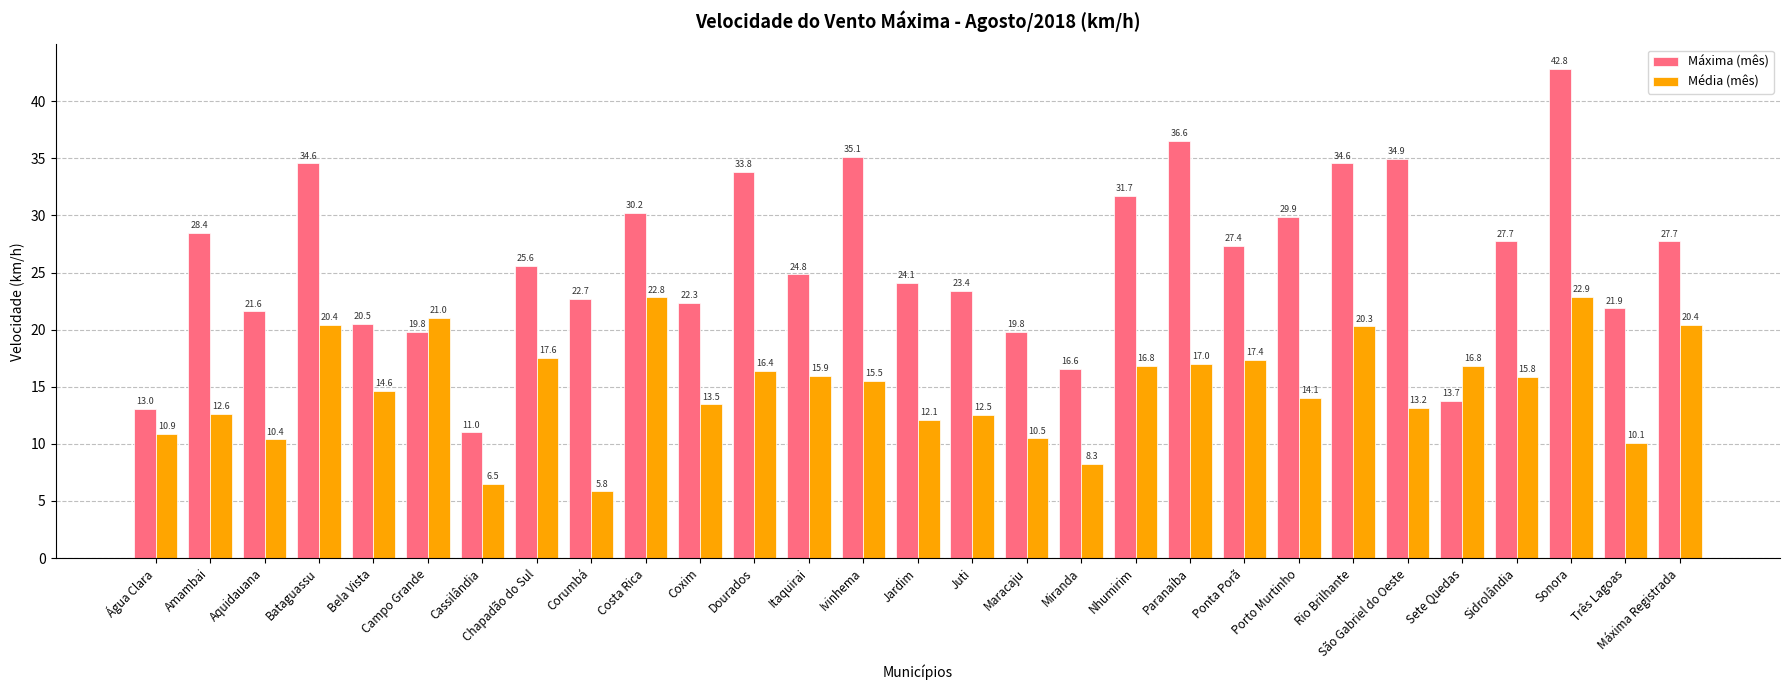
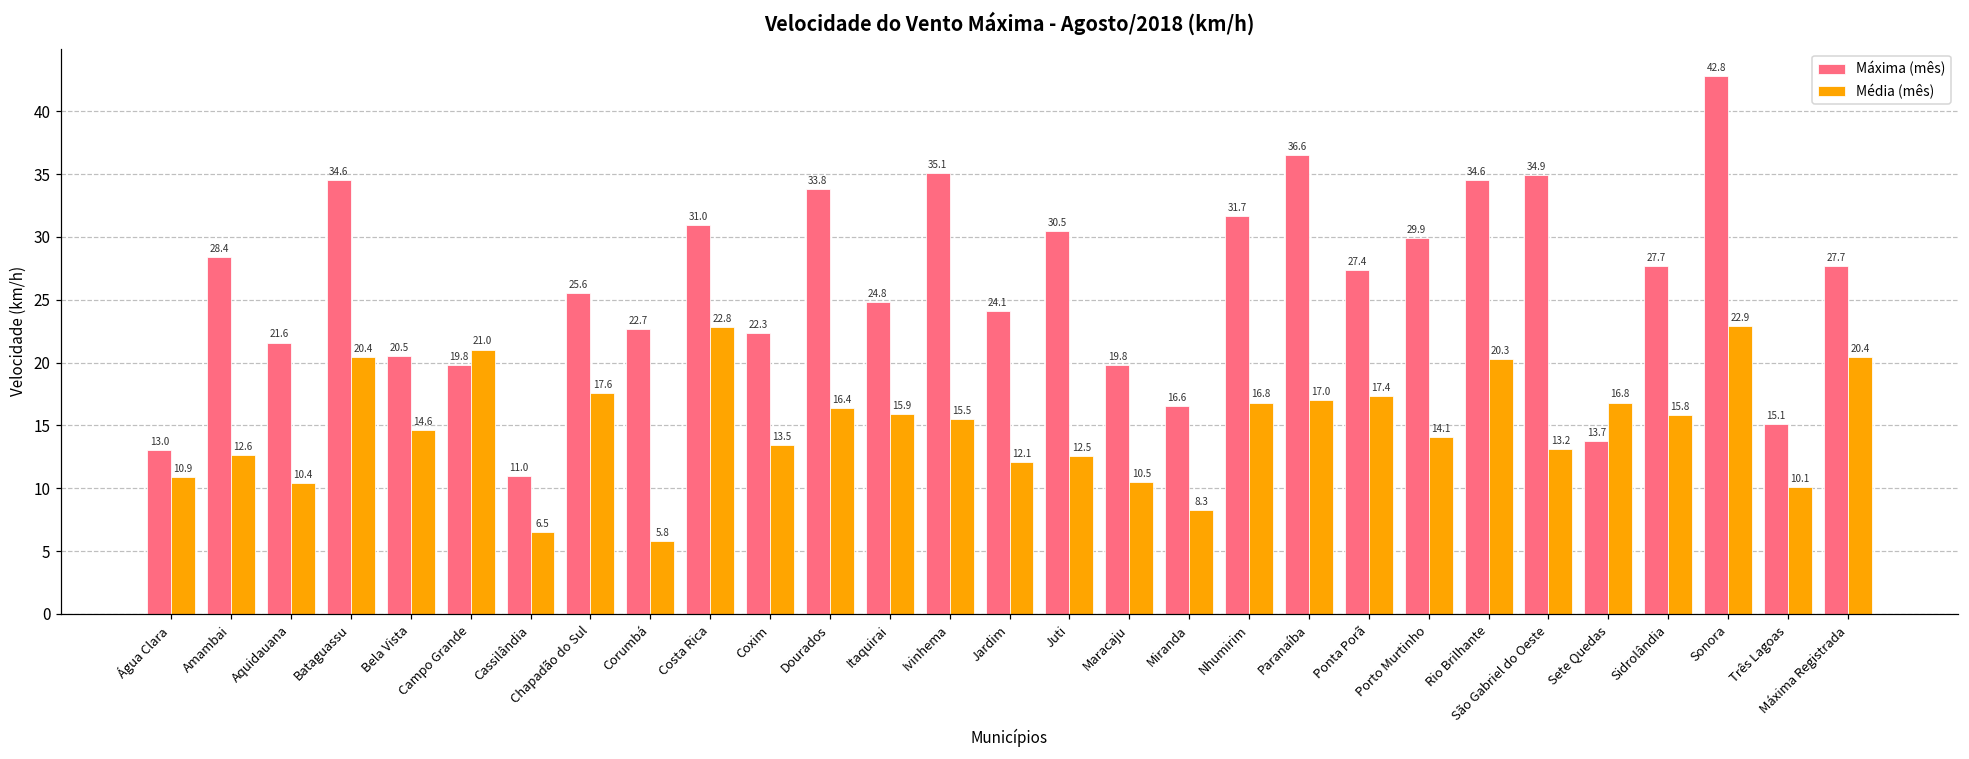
  {
    "Máxima (mês)": {
      "Água Clara": 13.0,
      "Amambai": 28.4,
      "Aquidauana": 21.6,
      "Bataguassu": 34.6,
      "Bela Vista": 20.5,
      "Campo Grande": 19.8,
      "Cassilândia": 11.0,
      "Chapadão do Sul": 25.6,
      "Corumbá": 22.7,
-     "Costa Rica": 30.2,
+     "Costa Rica": 31.0,
      "Coxim": 22.3,
      "Dourados": 33.8,
      "Itaquirai": 24.8,
      "Ivinhema": 35.1,
      "Jardim": 24.1,
-     "Juti": 23.4,
+     "Juti": 30.5,
      "Maracaju": 19.8,
      "Miranda": 16.6,
      "Nhumirim": 31.7,
      "Paranaíba": 36.6,
      "Ponta Porã": 27.4,
      "Porto Murtinho": 29.9,
      "Rio Brilhante": 34.6,
      "São Gabriel do Oeste": 34.9,
      "Sete Quedas": 13.7,
      "Sidrolândia": 27.7,
      "Sonora": 42.8,
-     "Três Lagoas": 21.9,
+     "Três Lagoas": 15.1,
      "Máxima Registrada": 27.7
    },
    "Média (mês)": {
      "Água Clara": 10.9,
      "Amambai": 12.6,
      "Aquidauana": 10.4,
      "Bataguassu": 20.4,
      "Bela Vista": 14.6,
      "Campo Grande": 21.0,
      "Cassilândia": 6.5,
      "Chapadão do Sul": 17.6,
      "Corumbá": 5.8,
      "Costa Rica": 22.8,
      "Coxim": 13.5,
      "Dourados": 16.4,
      "Itaquirai": 15.9,
      "Ivinhema": 15.5,
      "Jardim": 12.1,
      "Juti": 12.5,
      "Maracaju": 10.5,
      "Miranda": 8.3,
      "Nhumirim": 16.8,
      "Paranaíba": 17.0,
      "Ponta Porã": 17.4,
      "Porto Murtinho": 14.1,
      "Rio Brilhante": 20.3,
      "São Gabriel do Oeste": 13.2,
      "Sete Quedas": 16.8,
      "Sidrolândia": 15.8,
      "Sonora": 22.9,
      "Três Lagoas": 10.1,
      "Máxima Registrada": 20.4
    }
  }
